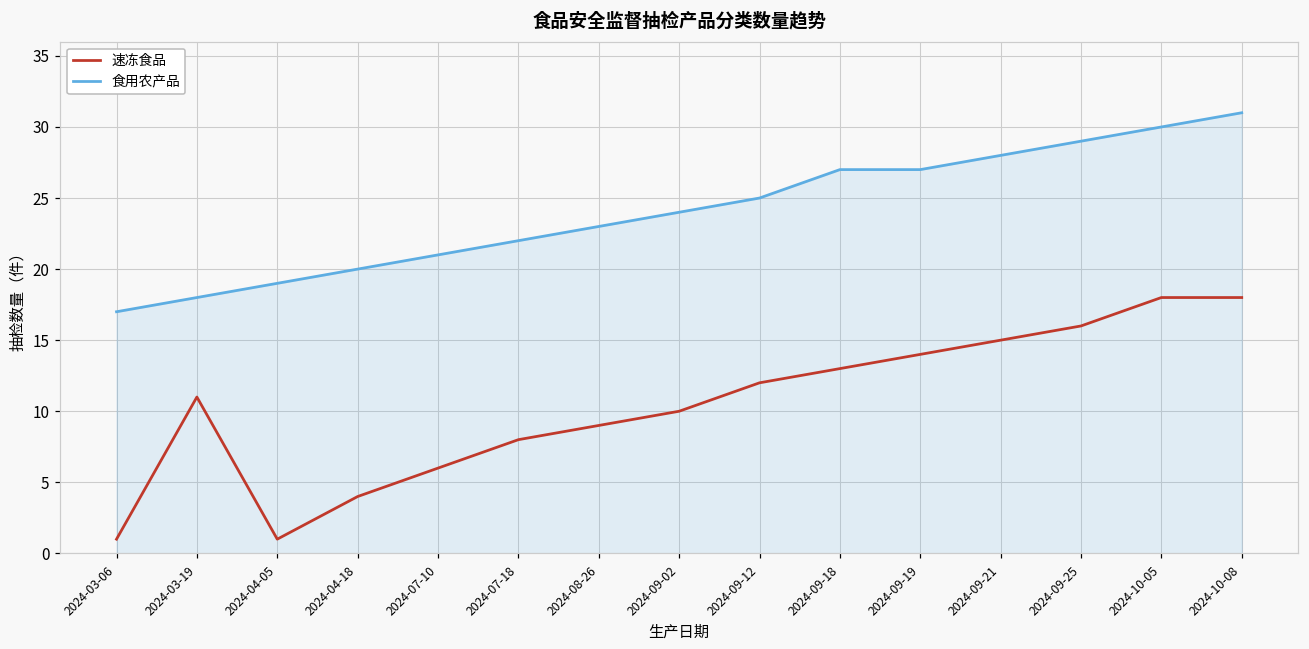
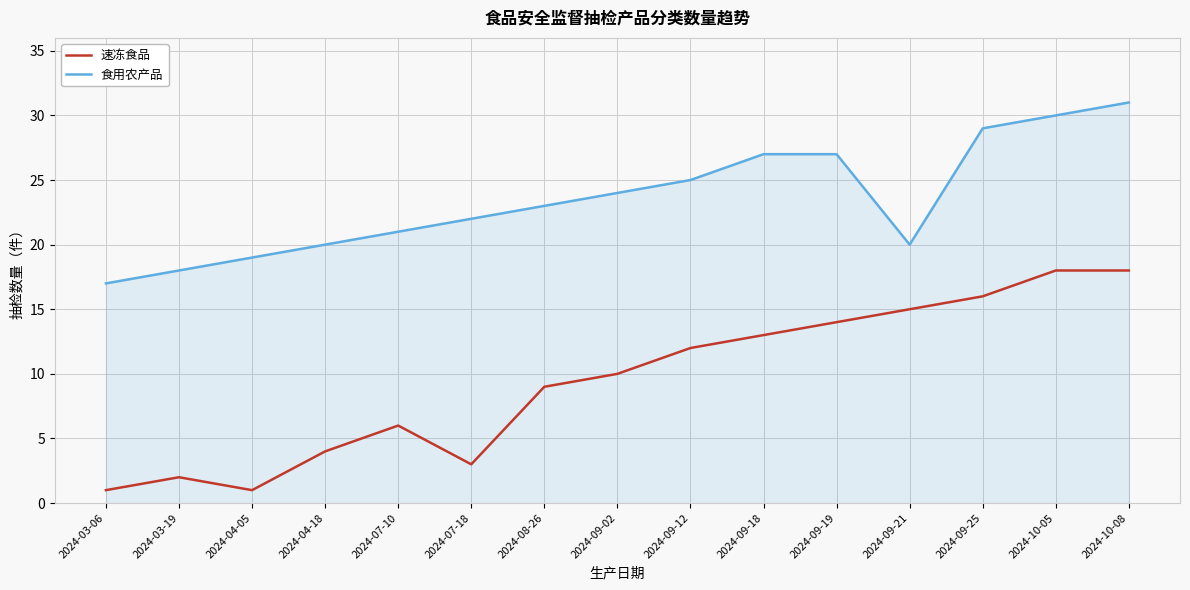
  {
    "速冻食品": {
      "2024-03-06": 1,
-     "2024-03-19": 11,
+     "2024-03-19": 2,
      "2024-04-05": 1,
      "2024-04-18": 4,
      "2024-07-10": 6,
-     "2024-07-18": 8,
+     "2024-07-18": 3,
      "2024-08-26": 9,
      "2024-09-02": 10,
      "2024-09-12": 12,
      "2024-09-18": 13,
      "2024-09-19": 14,
      "2024-09-21": 15,
      "2024-09-25": 16,
      "2024-10-05": 18,
      "2024-10-08": 18
    },
    "食用农产品": {
      "2024-03-06": 17,
      "2024-03-19": 18,
      "2024-04-05": 19,
      "2024-04-18": 20,
      "2024-07-10": 21,
      "2024-07-18": 22,
      "2024-08-26": 23,
      "2024-09-02": 24,
      "2024-09-12": 25,
      "2024-09-18": 27,
      "2024-09-19": 27,
-     "2024-09-21": 28,
+     "2024-09-21": 20,
      "2024-09-25": 29,
      "2024-10-05": 30,
      "2024-10-08": 31
    }
  }
